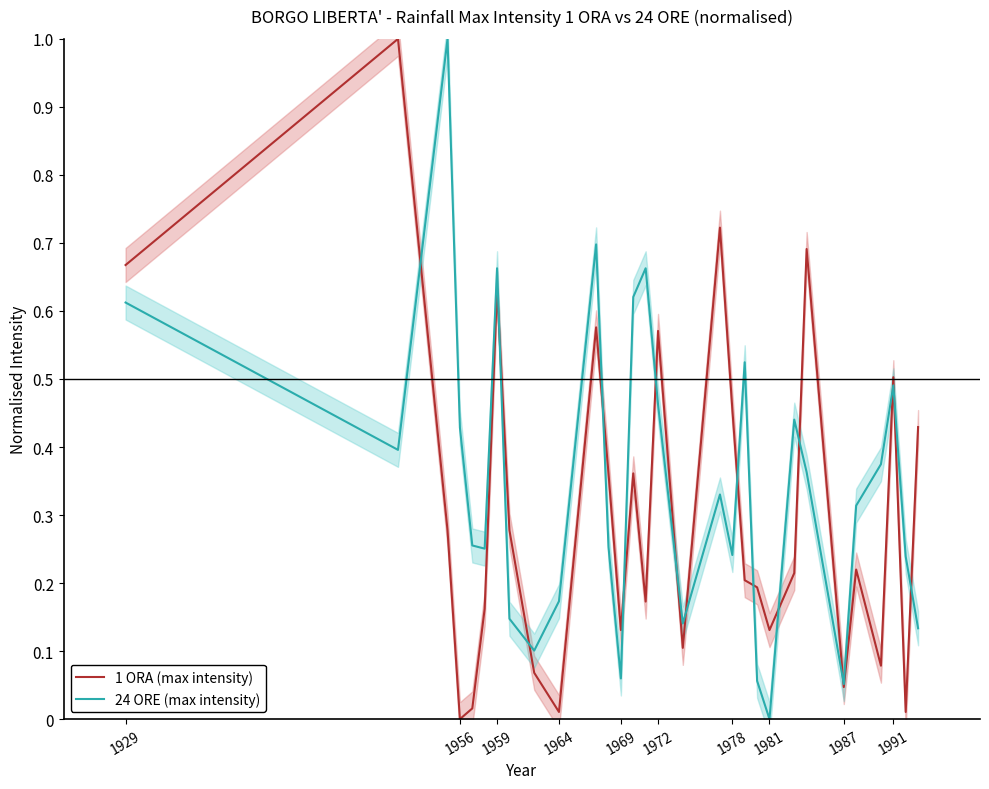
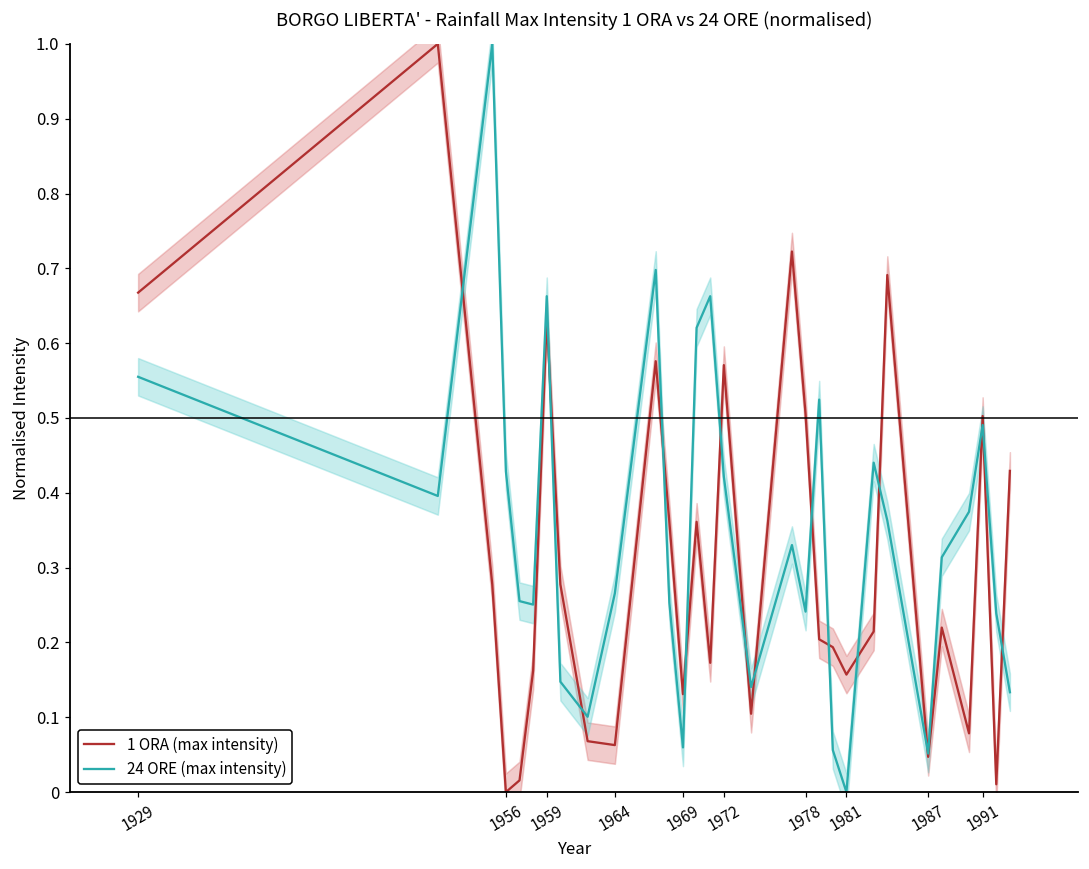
  {
    "1 ORA (max intensity)": {
      "1929": 0.67,
      "1956": 0.00,
      "1959": 0.63,
-     "1964": 0.01,
+     "1964": 0.06,
      "1969": 0.13,
      "1972": 0.57,
-     "1978": 0.46,
-     "1981": 0.13,
+     "1978": 0.51,
+     "1981": 0.16,
      "1987": 0.05,
      "1991": 0.50
    },
    "24 ORE (max intensity)": {
-     "1929": 0.61,
+     "1929": 0.56,
      "1956": 0.43,
      "1959": 0.66,
-     "1964": 0.17,
+     "1964": 0.27,
      "1969": 0.06,
-     "1972": 0.46,
+     "1972": 0.42,
      "1978": 0.24,
      "1981": 0.00,
      "1987": 0.05,
      "1991": 0.49
    }
  }
